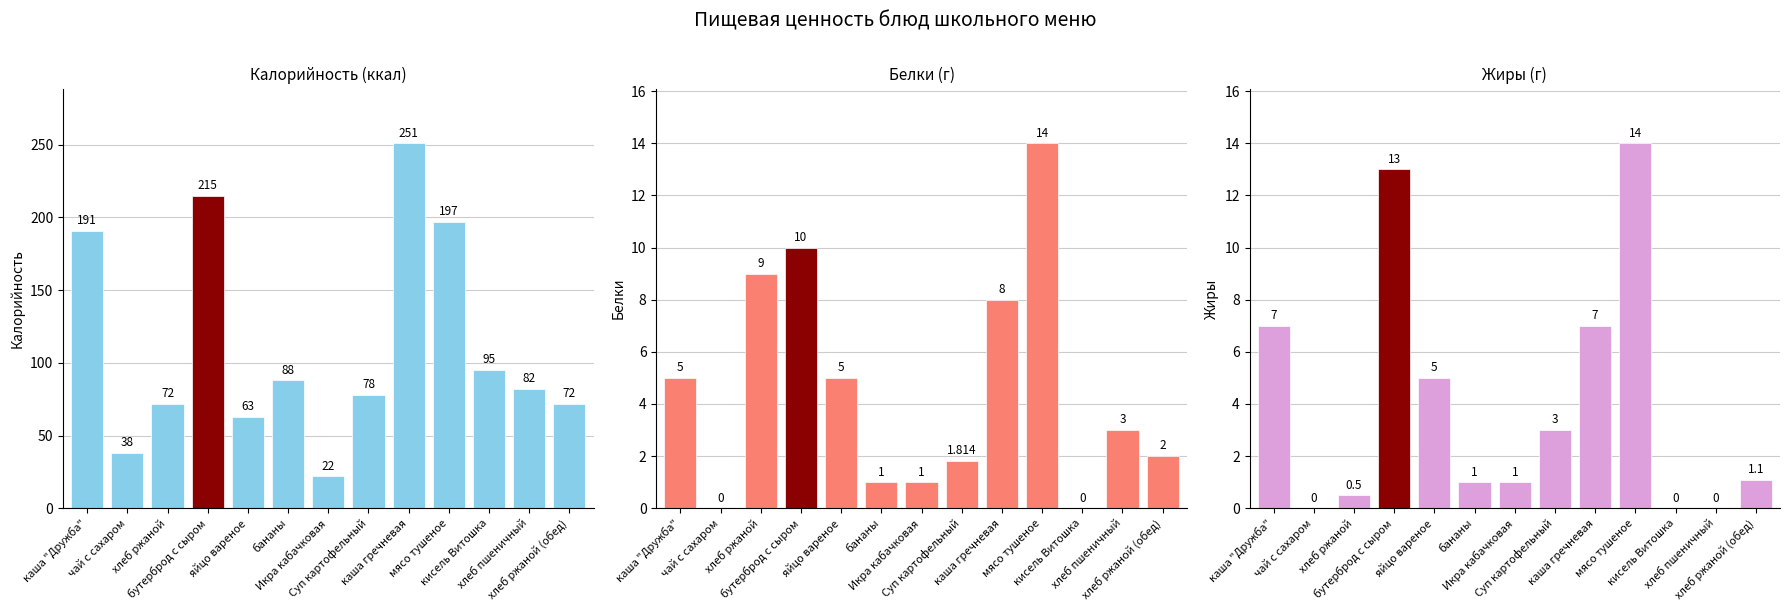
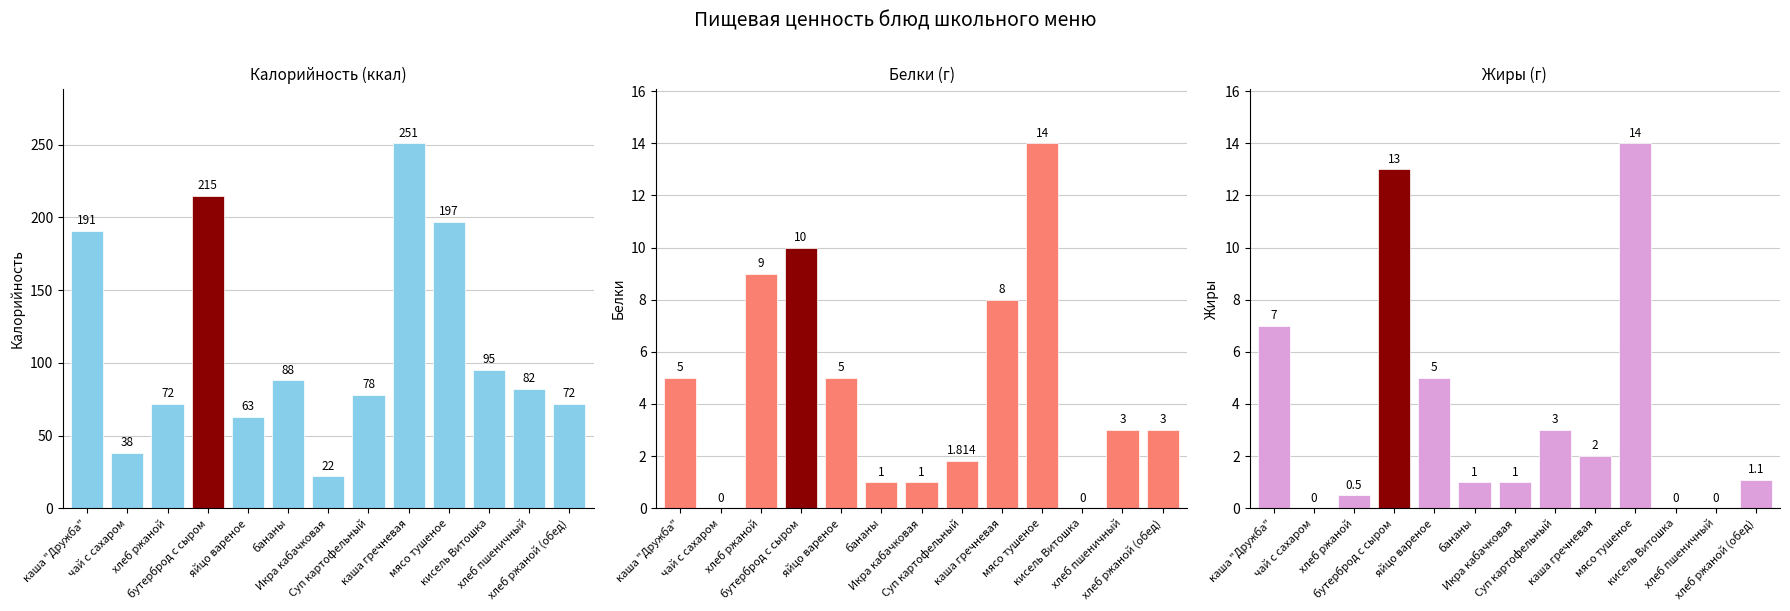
  {
    "Калорийность (ккал)": {
      "каша \"Дружба\"": 191,
      "чай с сахаром": 38,
      "хлеб ржаной": 72,
      "бутерброд с сыром": 215,
      "яйцо вареное": 63,
      "бананы": 88,
      "Икра кабачковая": 22,
      "Суп картофельный": 78,
      "каша гречневая": 251,
      "мясо тушеное": 197,
      "кисель Витошка": 95,
      "хлеб пшеничный": 82,
      "хлеб ржаной (обед)": 72
    },
    "Белки (г)": {
      "каша \"Дружба\"": 5,
      "чай с сахаром": 0,
      "хлеб ржаной": 9,
      "бутерброд с сыром": 10,
      "яйцо вареное": 5,
      "бананы": 1,
      "Икра кабачковая": 1,
      "Суп картофельный": 1.814,
      "каша гречневая": 8,
      "мясо тушеное": 14,
      "кисель Витошка": 0,
      "хлеб пшеничный": 3,
-     "хлеб ржаной (обед)": 2
+     "хлеб ржаной (обед)": 3
    },
    "Жиры (г)": {
      "каша \"Дружба\"": 7,
      "чай с сахаром": 0,
      "хлеб ржаной": 0.5,
      "бутерброд с сыром": 13,
      "яйцо вареное": 5,
      "бананы": 1,
      "Икра кабачковая": 1,
      "Суп картофельный": 3,
-     "каша гречневая": 7,
+     "каша гречневая": 2,
      "мясо тушеное": 14,
      "кисель Витошка": 0,
      "хлеб пшеничный": 0,
      "хлеб ржаной (обед)": 1.1
    }
  }
